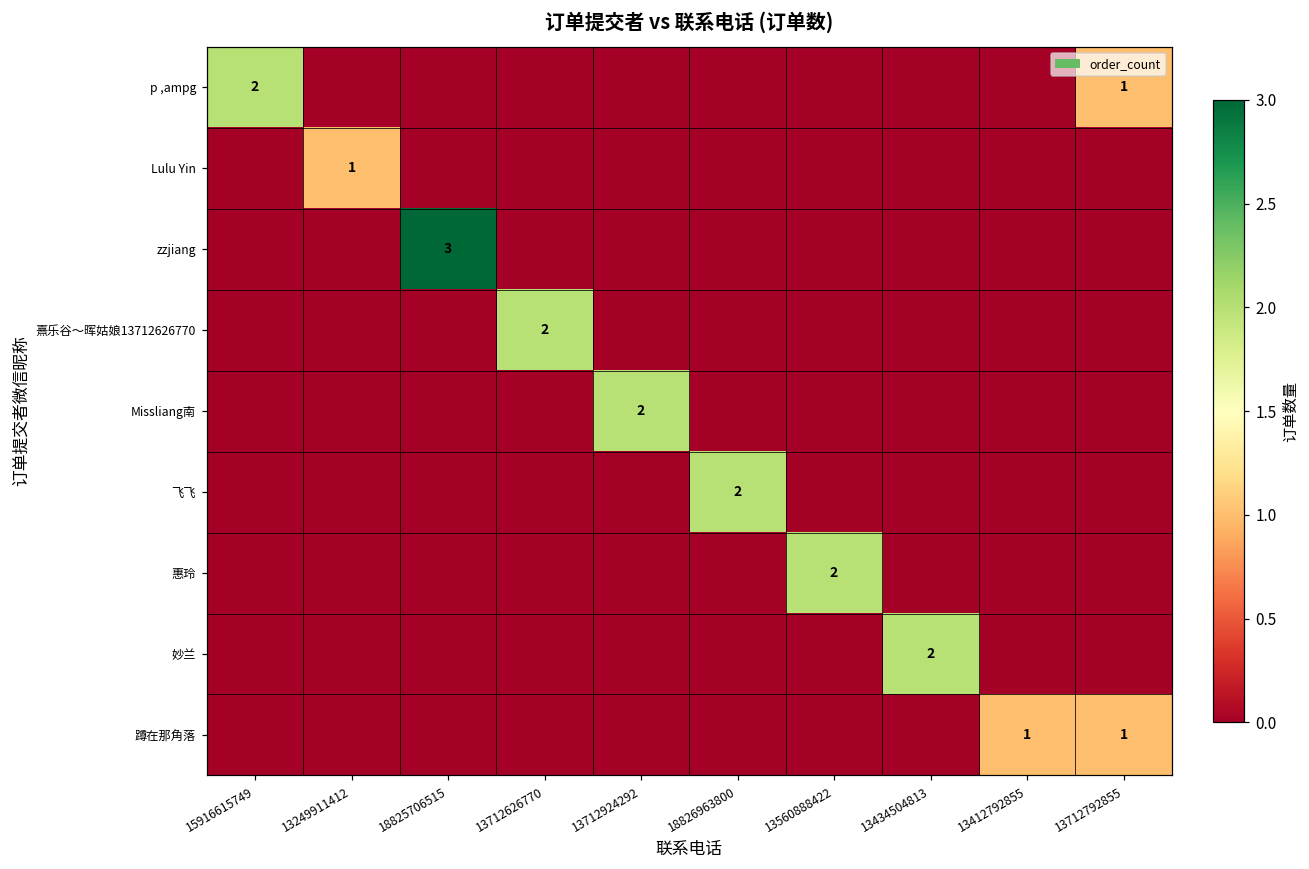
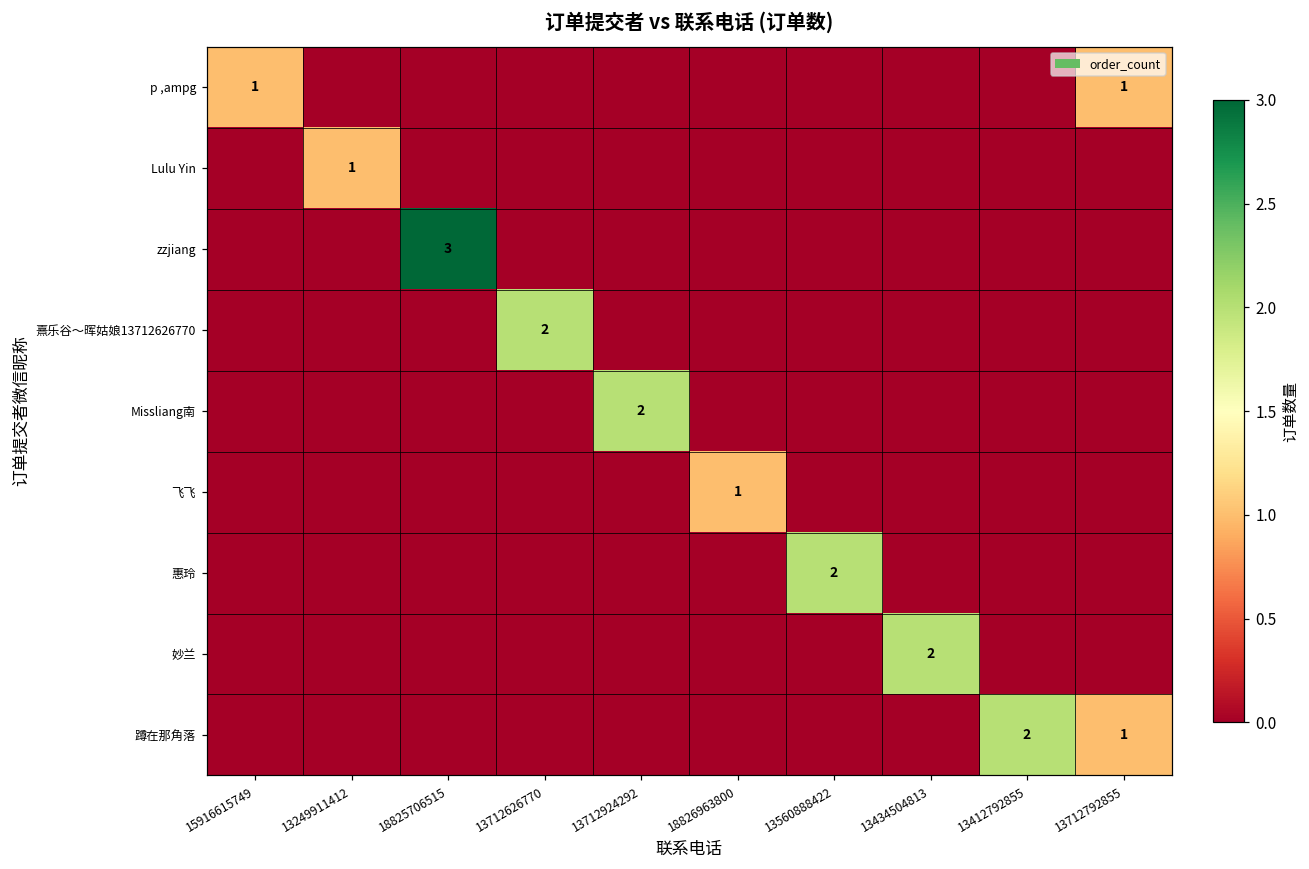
  {
    "p ,ampg": {
-     "15916615749": 2,
+     "15916615749": 1,
      "13712792855": 1
    },
    "Lulu Yin": {
      "13249911412": 1
    },
    "zzjiang": {
      "18825706515": 3
    },
    "熹乐谷～晖姑娘13712626770": {
      "13712626770": 2
    },
    "Missliang南": {
      "13712924292": 2
    },
    "飞飞": {
-     "18826963800": 2
+     "18826963800": 1
    },
    "惠玲": {
      "13560888422": 2
    },
    "妙兰": {
      "13434504813": 2
    },
    "蹲在那角落": {
-     "13412792855": 1,
+     "13412792855": 2,
      "13712792855": 1
    }
  }
